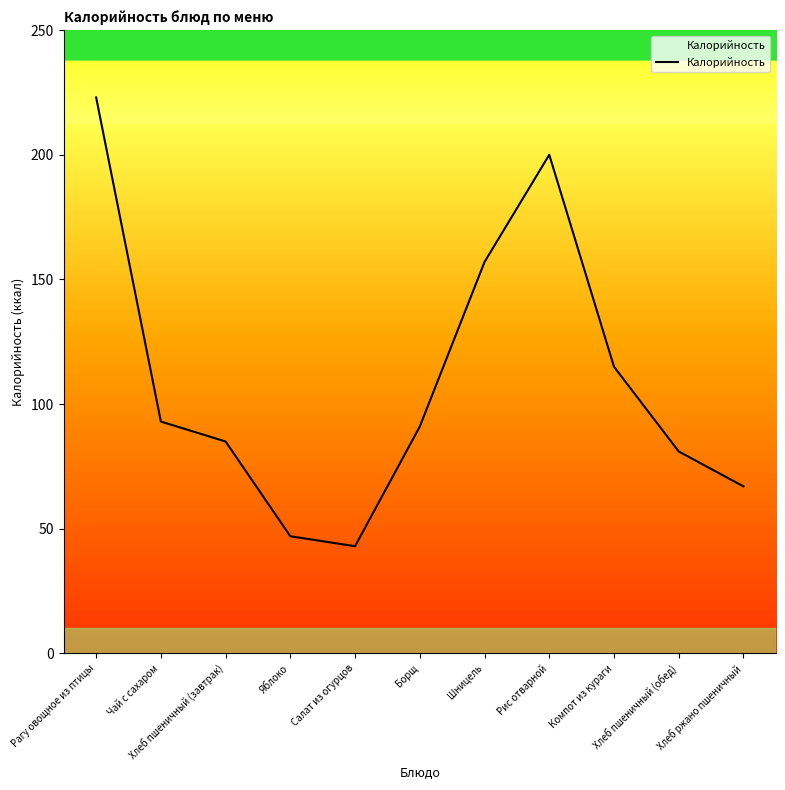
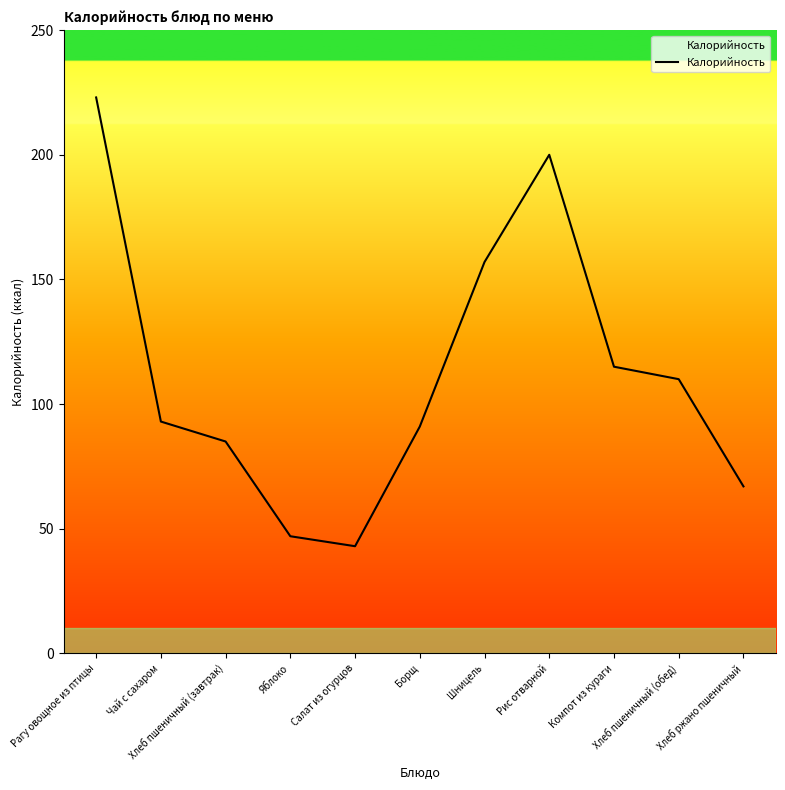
  {
    "Рагу овощное из птицы": 223,
    "Чай с сахаром": 93,
    "Хлеб пшеничный (завтрак)": 85,
    "Яблоко": 47,
    "Салат из огурцов": 43,
    "Борщ": 91,
    "Шницель": 157,
    "Рис отварной": 200,
    "Компот из кураги": 115,
-   "Хлеб пшеничный (обед)": 81,
+   "Хлеб пшеничный (обед)": 110,
    "Хлеб ржано пшеничный": 67
  }
